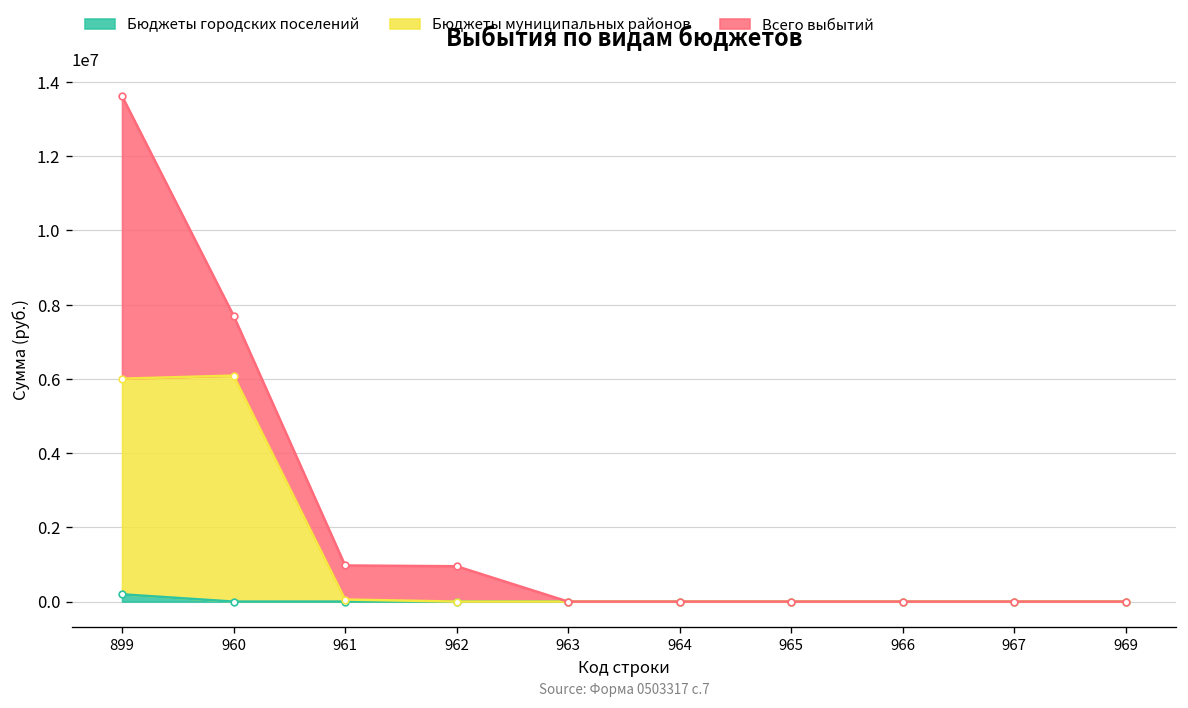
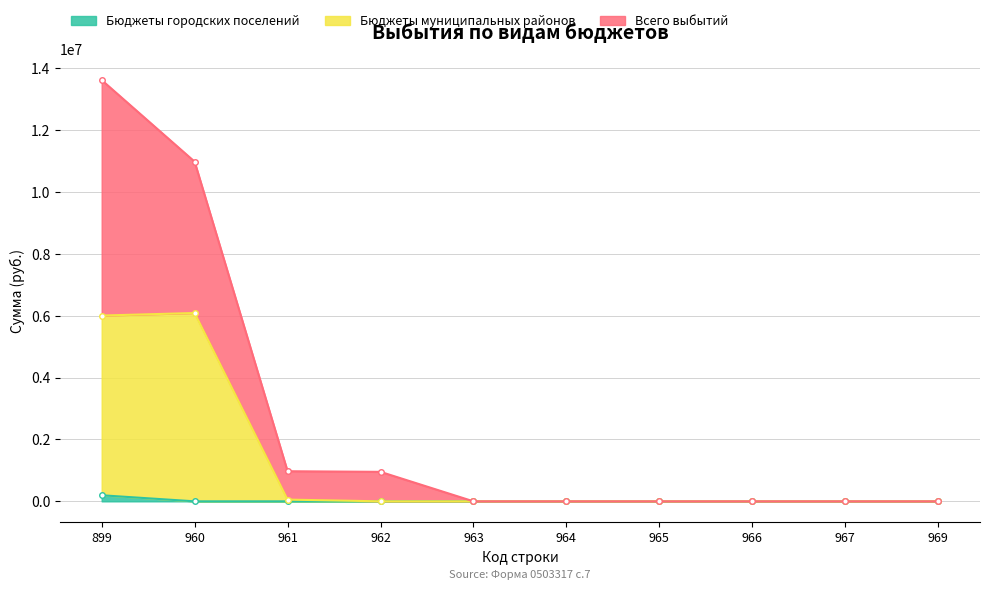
  {
    "Бюджеты городских поселений": {
      "899": 200000,
      "960": 0
    },
    "Бюджеты муниципальных районов": {
      "899": 5800000,
      "960": 6100000
    },
    "Всего выбытий": {
      "899": 7600000,
-     "960": 1600000,
+     "960": 4900000,
      "961": 900000,
      "962": 1000000
    }
  }
